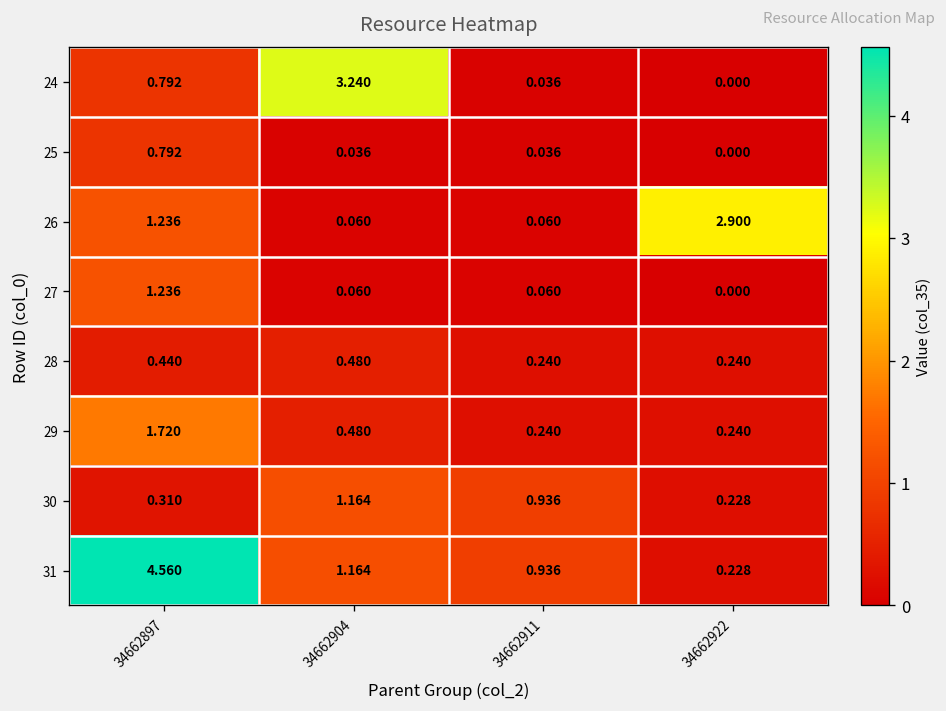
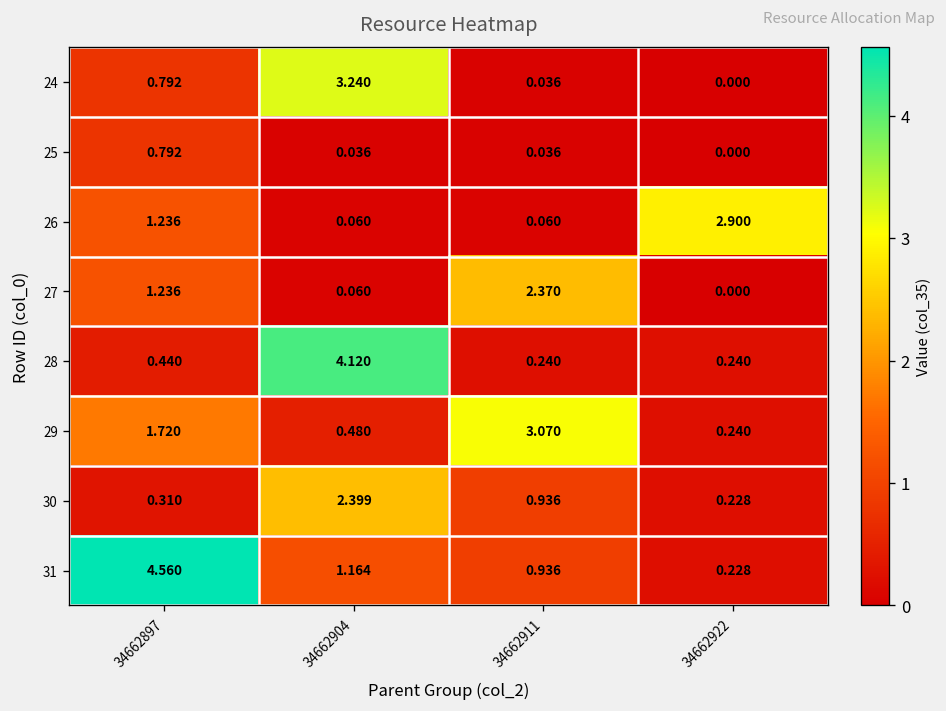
  {
    "24": {
      "34662897": 0.792,
      "34662904": 3.240,
      "34662911": 0.036,
      "34662922": 0.000
    },
    "25": {
      "34662897": 0.792,
      "34662904": 0.036,
      "34662911": 0.036,
      "34662922": 0.000
    },
    "26": {
      "34662897": 1.236,
      "34662904": 0.060,
      "34662911": 0.060,
      "34662922": 2.900
    },
    "27": {
      "34662897": 1.236,
      "34662904": 0.060,
-     "34662911": 0.060,
+     "34662911": 2.370,
      "34662922": 0.000
    },
    "28": {
      "34662897": 0.440,
-     "34662904": 0.480,
+     "34662904": 4.120,
      "34662911": 0.240,
      "34662922": 0.240
    },
    "29": {
      "34662897": 1.720,
      "34662904": 0.480,
-     "34662911": 0.240,
+     "34662911": 3.070,
      "34662922": 0.240
    },
    "30": {
      "34662897": 0.310,
-     "34662904": 1.164,
+     "34662904": 2.399,
      "34662911": 0.936,
      "34662922": 0.228
    },
    "31": {
      "34662897": 4.560,
      "34662904": 1.164,
      "34662911": 0.936,
      "34662922": 0.228
    }
  }
